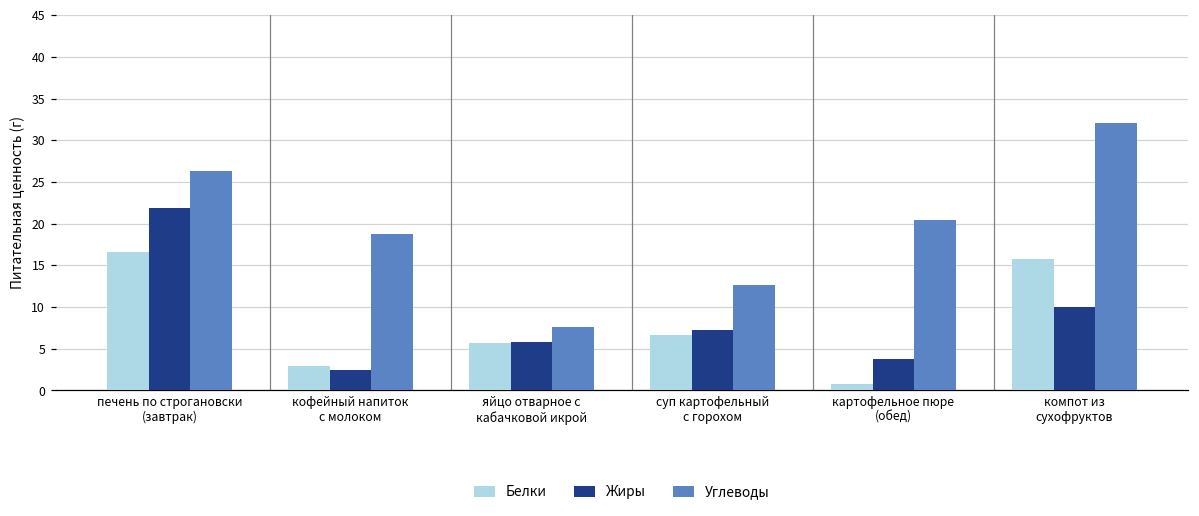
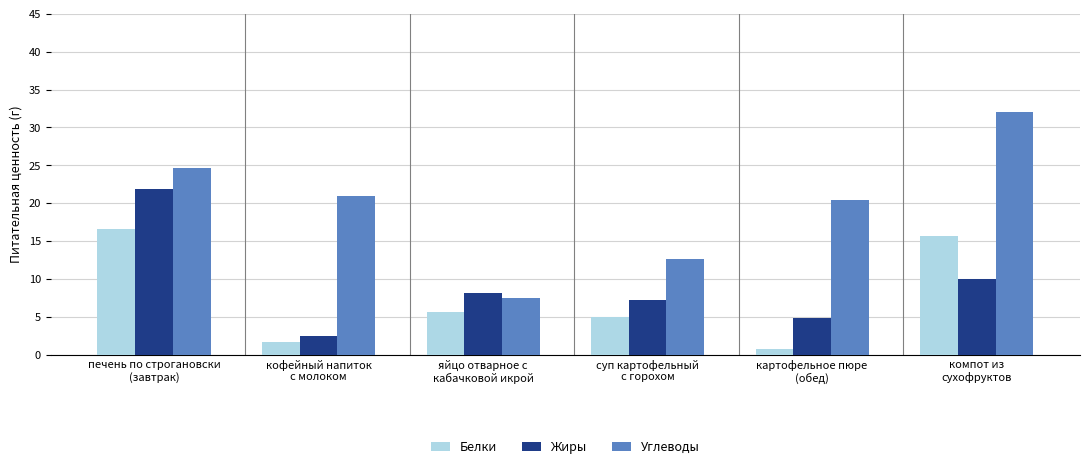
  {
    "Белки": {
      "печень по строгановски (завтрак)": 17,
-     "кофейный напиток с молоком": 3,
+     "кофейный напиток с молоком": 2,
      "яйцо отварное с кабачковой икрой": 6,
-     "суп картофельный с горохом": 7,
+     "суп картофельный с горохом": 5,
      "картофельное пюре (обед)": 1,
      "компот из сухофруктов": 16
    },
    "Жиры": {
      "печень по строгановски (завтрак)": 22,
      "кофейный напиток с молоком": 2,
-     "яйцо отварное с кабачковой икрой": 6,
+     "яйцо отварное с кабачковой икрой": 8,
      "суп картофельный с горохом": 7,
-     "картофельное пюре (обед)": 4,
+     "картофельное пюре (обед)": 5,
      "компот из сухофруктов": 10
    },
    "Углеводы": {
-     "печень по строгановски (завтрак)": 26,
-     "кофейный напиток с молоком": 19,
+     "печень по строгановски (завтрак)": 25,
+     "кофейный напиток с молоком": 21,
      "яйцо отварное с кабачковой икрой": 8,
      "суп картофельный с горохом": 13,
      "картофельное пюре (обед)": 20,
      "компот из сухофруктов": 32
    }
  }
